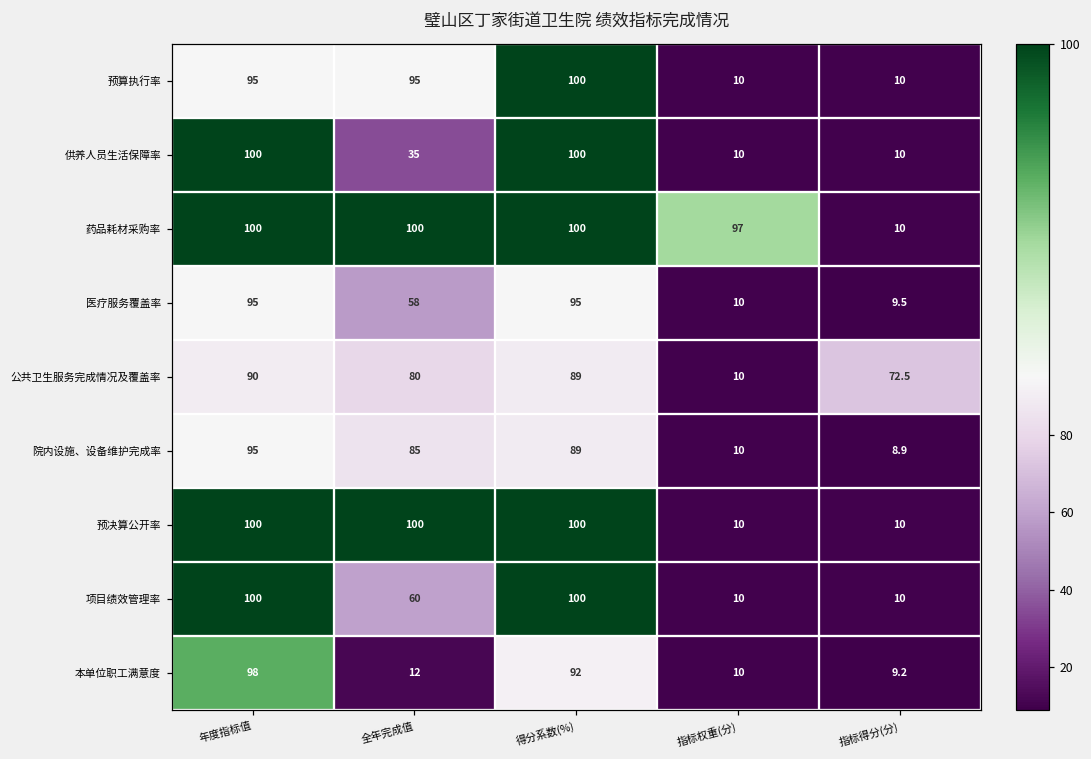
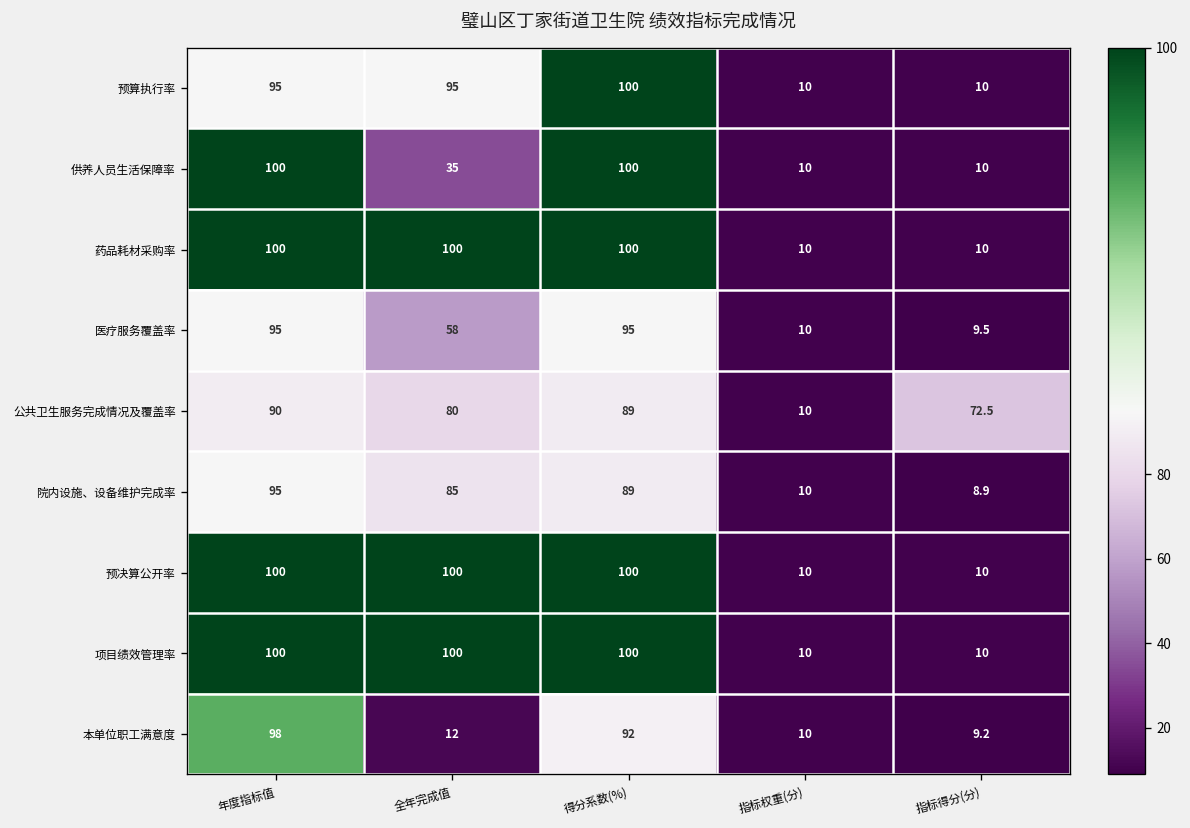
  {
    "药品耗材采购率": {
-     "指标权重(分)": 97
+     "指标权重(分)": 10
    },
    "项目绩效管理率": {
-     "全年完成值": 60
+     "全年完成值": 100
    }
  }
